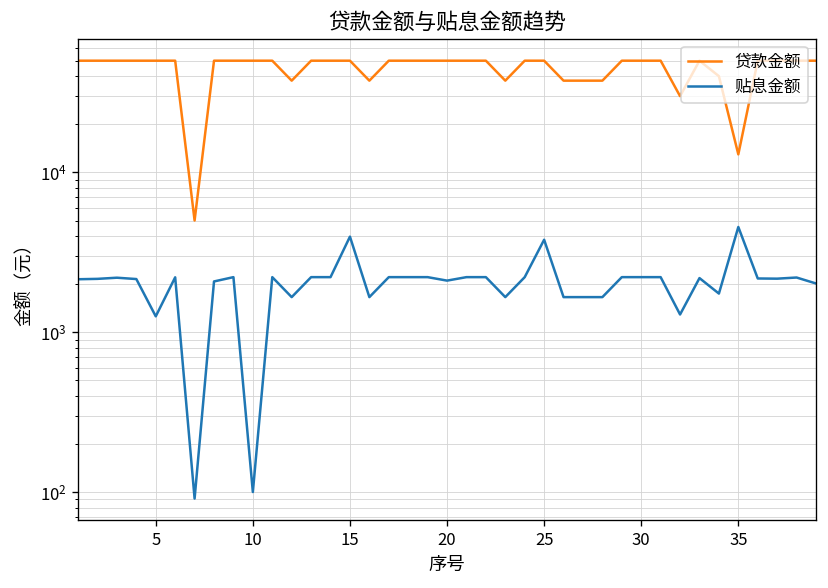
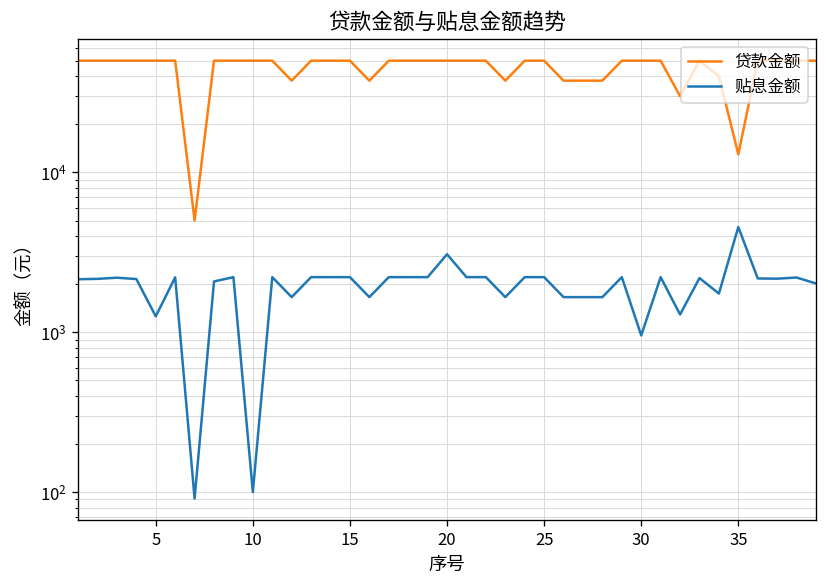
  {
    "贷款金额": {
      "5": 50000,
      "10": 50000,
      "15": 50000,
      "20": 50000,
      "25": 50000,
      "30": 50000,
      "35": 13000
    },
    "贴息金额": {
      "5": 1300,
      "10": 100,
-     "15": 4000,
-     "20": 2100,
-     "25": 3800,
-     "30": 2200,
+     "15": 2200,
+     "20": 3100,
+     "25": 2200,
+     "30": 1000,
      "35": 4600
    }
  }
